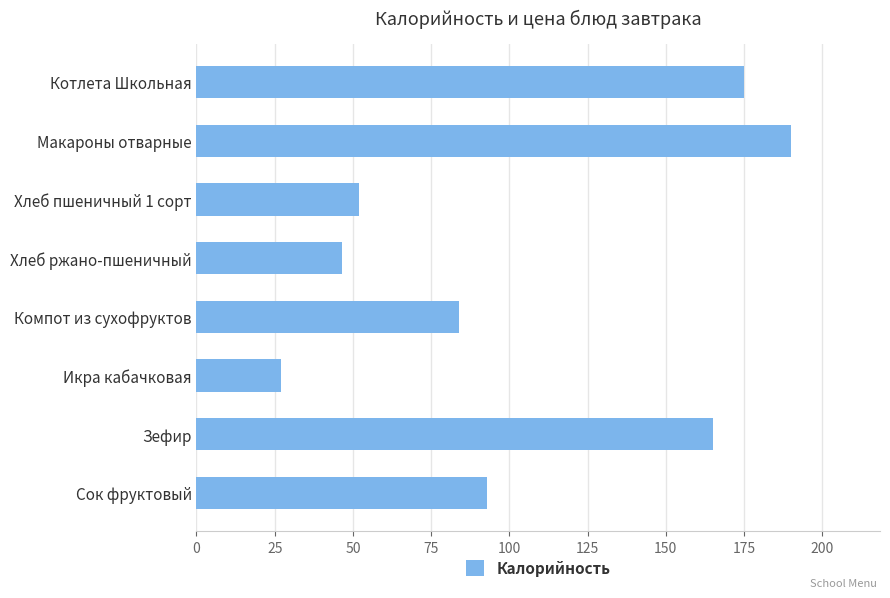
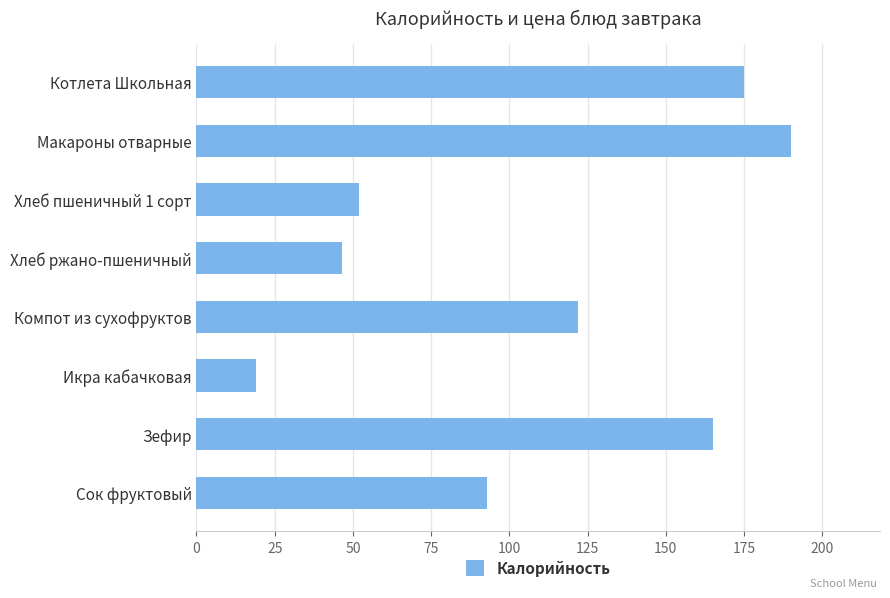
  {
    "Котлета Школьная": 175,
    "Макароны отварные": 190,
    "Хлеб пшеничный 1 сорт": 52,
    "Хлеб ржано-пшеничный": 46,
-   "Компот из сухофруктов": 84,
-   "Икра кабачковая": 27,
+   "Компот из сухофруктов": 122,
+   "Икра кабачковая": 19,
    "Зефир": 165,
    "Сок фруктовый": 93
  }
